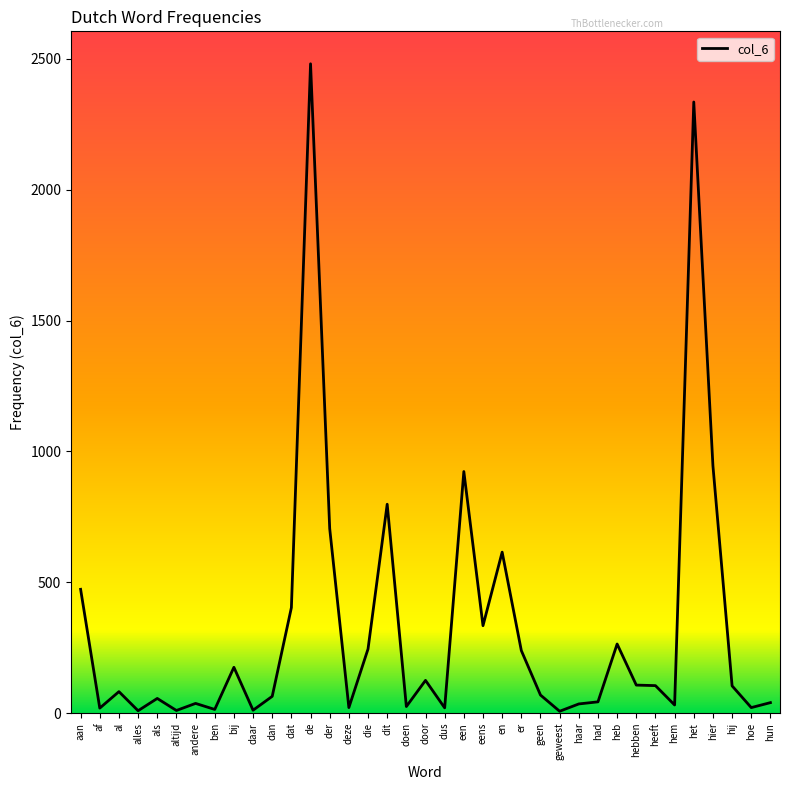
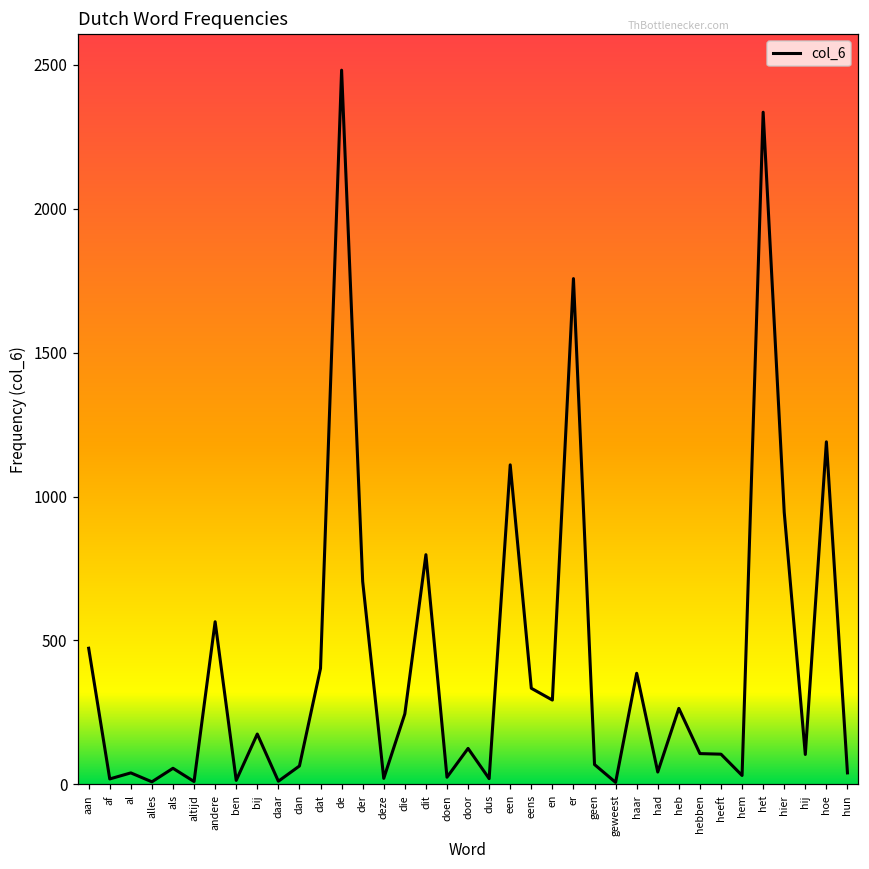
  {
    "aan": 470,
    "af": 20,
-   "al": 80,
+   "al": 40,
    "alles": 10,
    "als": 60,
    "altijd": 10,
-   "andere": 40,
+   "andere": 570,
    "ben": 10,
    "bij": 180,
    "daar": 10,
    "dan": 60,
    "dat": 400,
    "de": 2480,
    "der": 710,
    "deze": 20,
    "die": 250,
    "dit": 800,
    "doen": 30,
    "door": 130,
    "dus": 20,
-   "een": 920,
+   "een": 1110,
    "eens": 330,
-   "en": 620,
-   "er": 240,
+   "en": 290,
+   "er": 1760,
    "geen": 70,
    "geweest": 10,
-   "haar": 40,
+   "haar": 390,
    "had": 40,
    "heb": 260,
    "hebben": 110,
    "heeft": 110,
    "hem": 30,
    "het": 2340,
    "hier": 950,
    "hij": 100,
-   "hoe": 20,
+   "hoe": 1190,
    "hun": 40
  }
